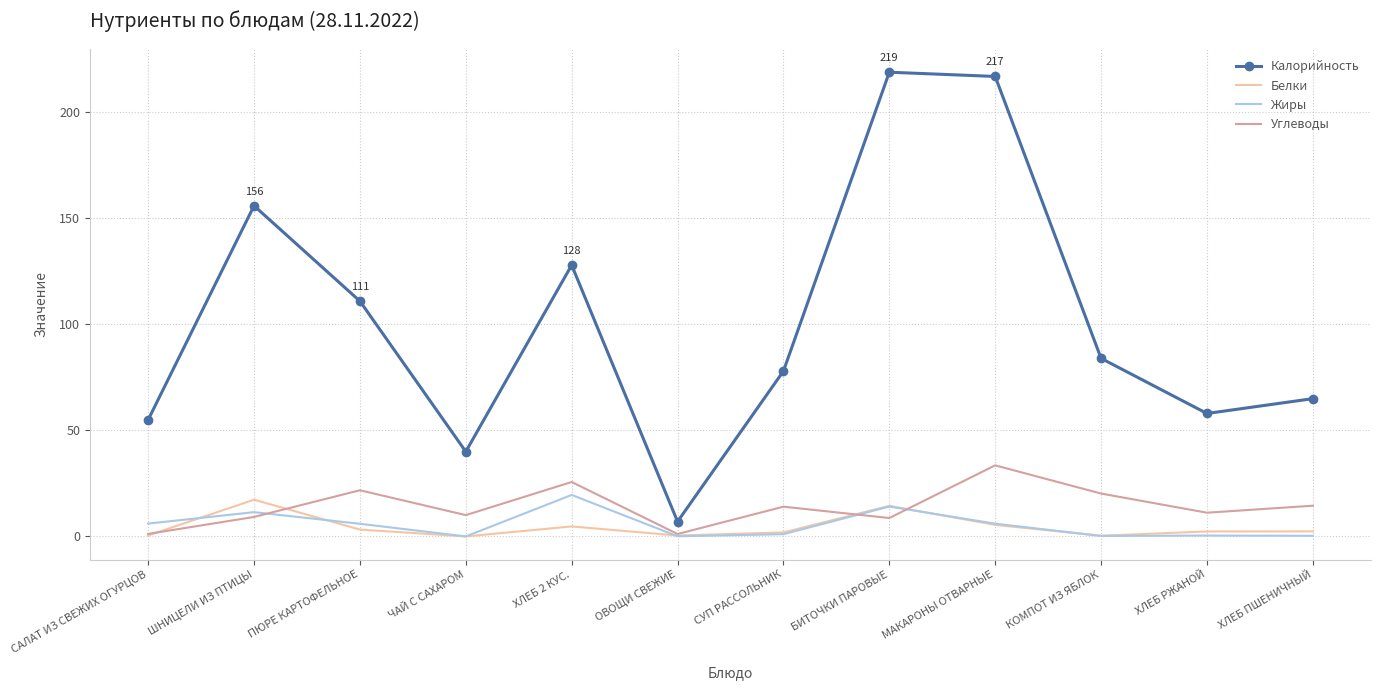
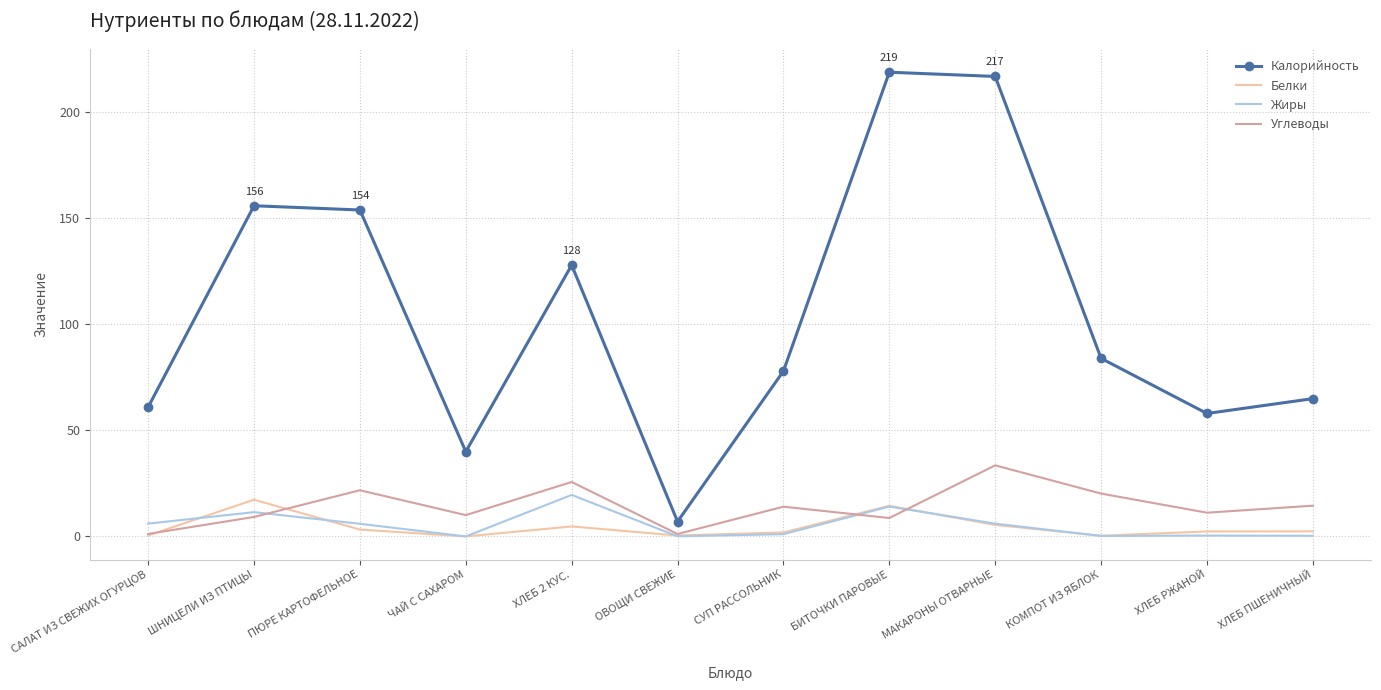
  {
    "Калорийность": {
-     "САЛАТ ИЗ СВЕЖИХ ОГУРЦОВ": 55,
+     "САЛАТ ИЗ СВЕЖИХ ОГУРЦОВ": 61,
      "ШНИЦЕЛИ ИЗ ПТИЦЫ": 156,
-     "ПЮРЕ КАРТОФЕЛЬНОЕ": 111,
+     "ПЮРЕ КАРТОФЕЛЬНОЕ": 154,
      "ХЛЕБ 2 КУС.": 128,
      "БИТОЧКИ ПАРОВЫЕ": 219,
      "МАКАРОНЫ ОТВАРНЫЕ": 217
    },
    "Жиры": {
      "САЛАТ ИЗ СВЕЖИХ ОГУРЦОВ": 6,
      "ШНИЦЕЛИ ИЗ ПТИЦЫ": 11,
      "ПЮРЕ КАРТОФЕЛЬНОЕ": 6,
      "ХЛЕБ 2 КУС.": 20,
      "ХЛЕБ РЖАНОЙ": 0,
      "ХЛЕБ ПШЕНИЧНЫЙ": 0
    }
  }
